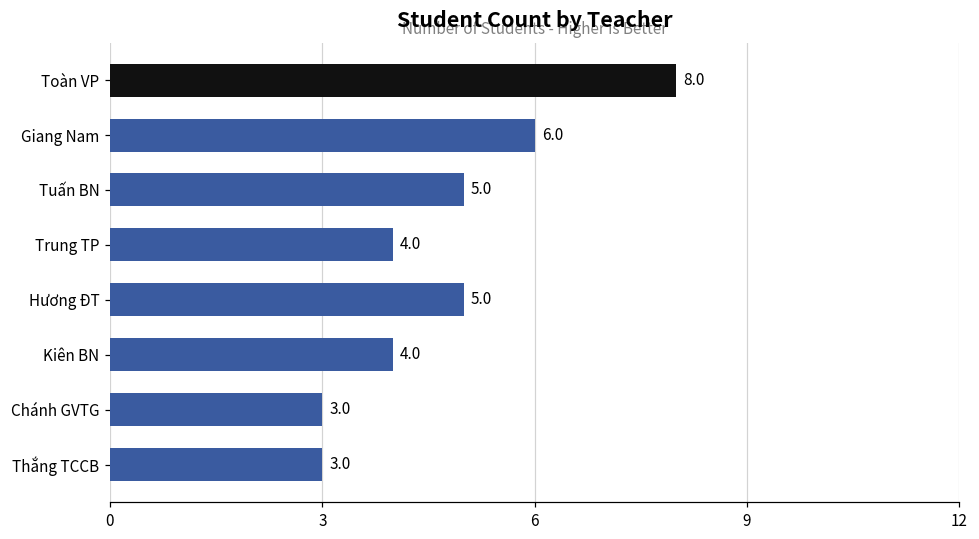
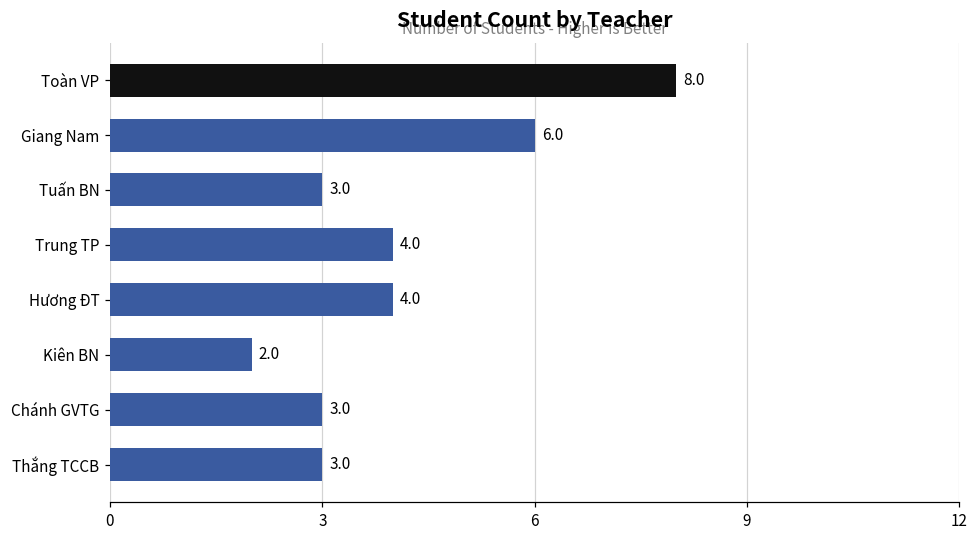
  {
    "Toàn VP": 8.0,
    "Giang Nam": 6.0,
-   "Tuấn BN": 5.0,
+   "Tuấn BN": 3.0,
    "Trung TP": 4.0,
-   "Hương ĐT": 5.0,
-   "Kiên BN": 4.0,
+   "Hương ĐT": 4.0,
+   "Kiên BN": 2.0,
    "Chánh GVTG": 3.0,
    "Thắng TCCB": 3.0
  }
